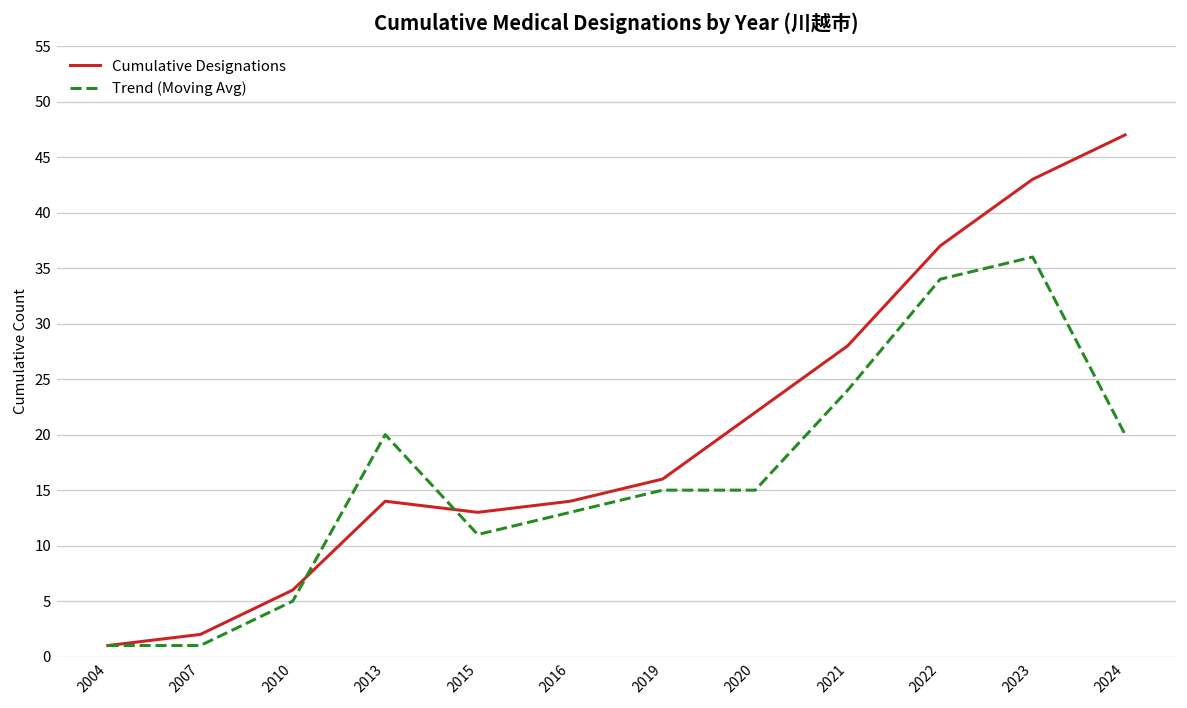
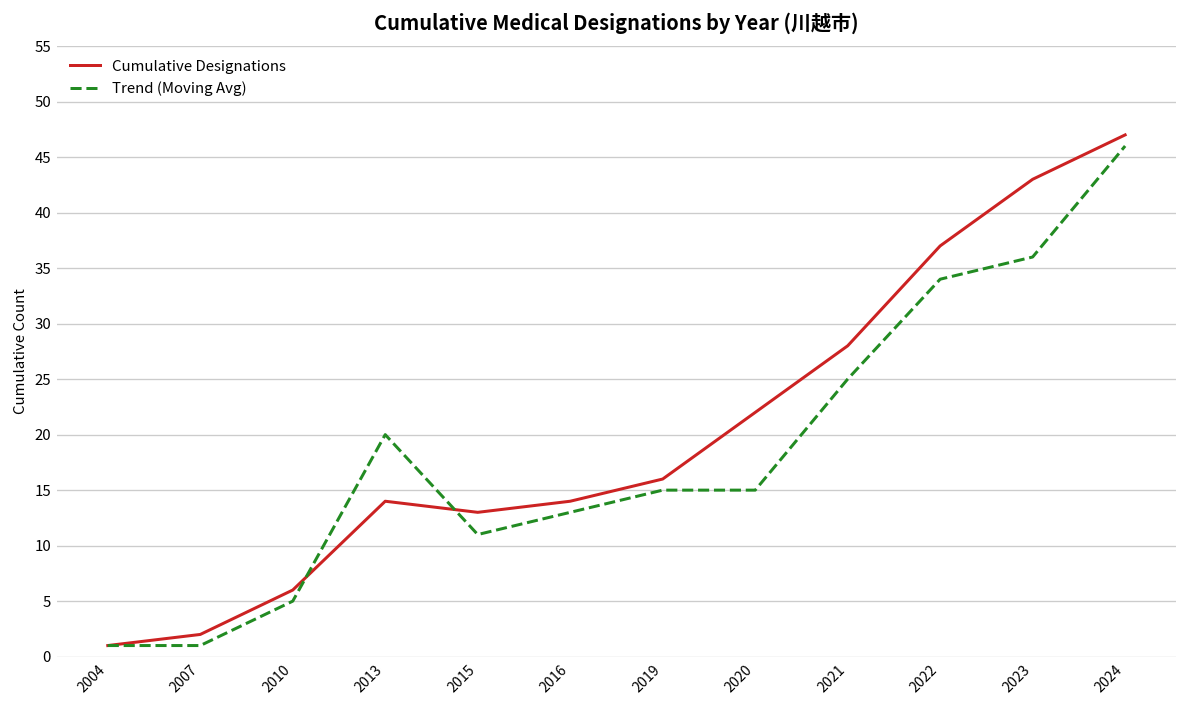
  {
    "Cumulative Designations": {
      "2007": 2,
      "2010": 6,
      "2013": 14,
      "2015": 13,
      "2016": 14,
      "2019": 16,
      "2020": 22,
      "2021": 28,
      "2022": 37,
      "2023": 43,
      "2024": 47
    },
    "Trend (Moving Avg)": {
      "2007": 1,
      "2010": 5,
      "2013": 20,
      "2015": 11,
      "2016": 13,
      "2019": 15,
      "2020": 15,
-     "2021": 24,
+     "2021": 25,
      "2022": 34,
      "2023": 36,
-     "2024": 20
+     "2024": 46
    }
  }
